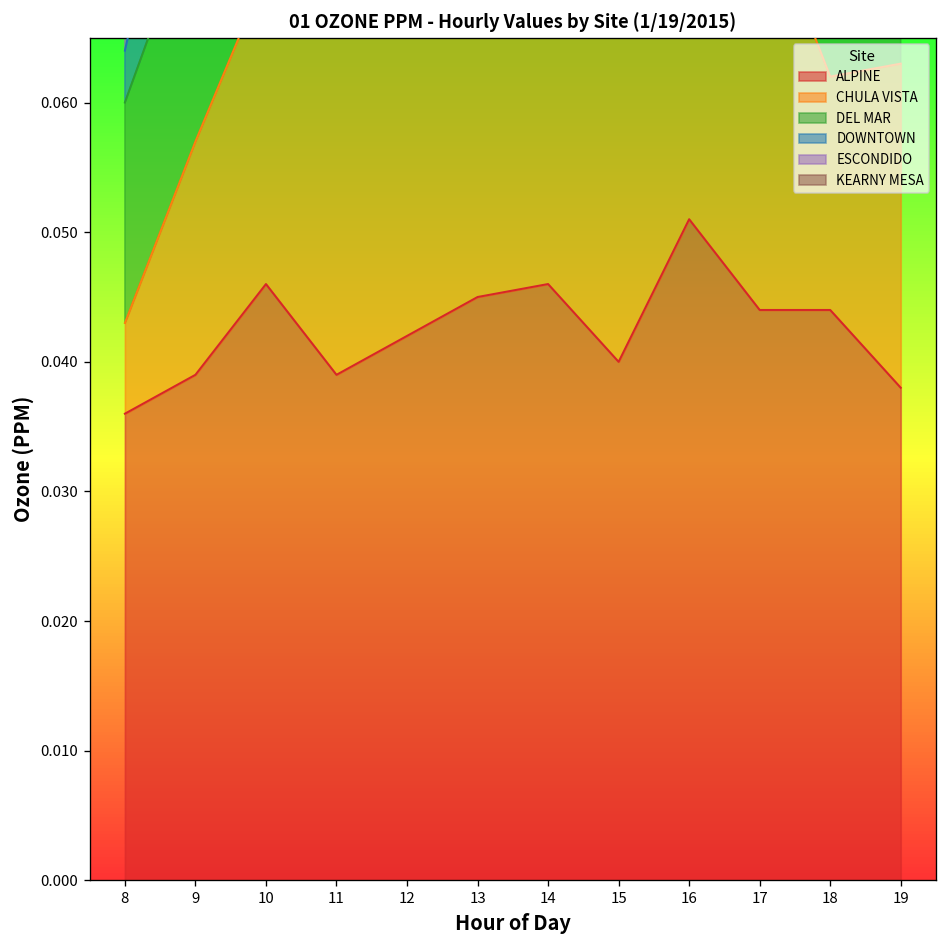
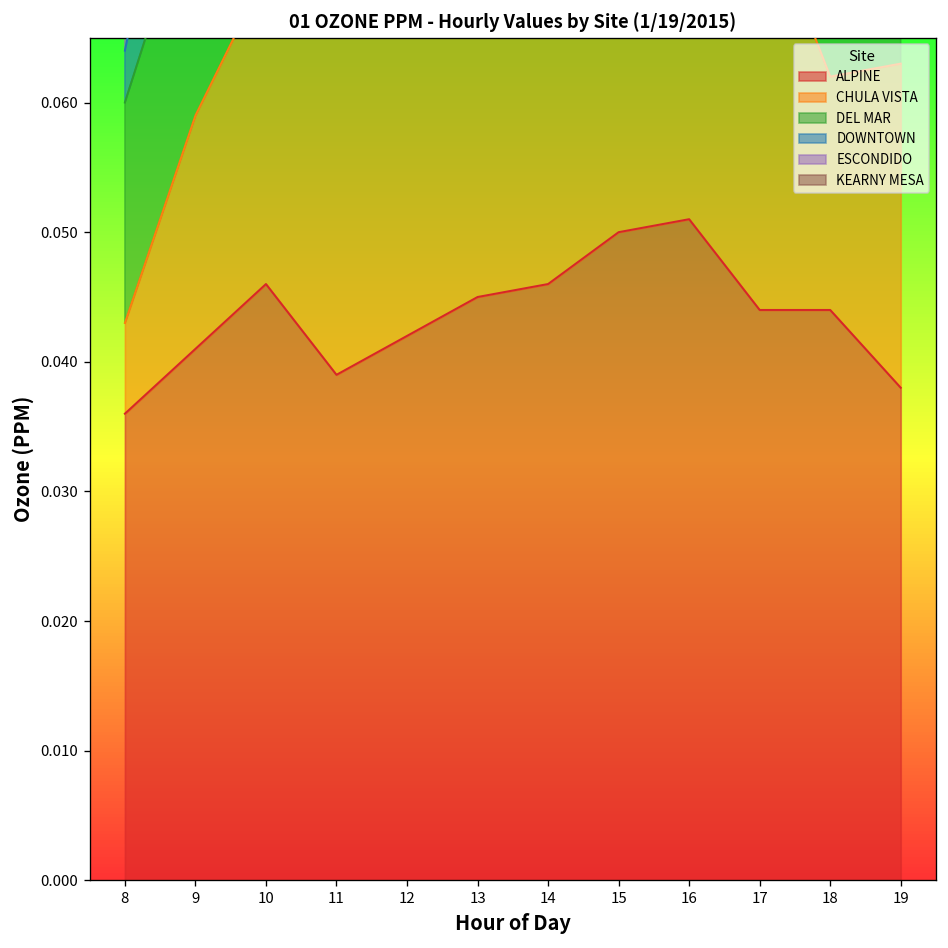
  {
    "ALPINE": {
      "8": 0.036,
-     "9": 0.039,
+     "9": 0.041,
      "10": 0.046,
      "11": 0.039,
      "12": 0.042,
      "13": 0.045,
      "14": 0.046,
-     "15": 0.04,
+     "15": 0.05,
      "16": 0.051,
      "17": 0.044,
      "18": 0.044,
      "19": 0.038
    },
    "CHULA VISTA": {
      "8": 0.007,
      "9": 0.018
    },
    "DEL MAR": {
      "8": 0.017
    },
    "DOWNTOWN": {
      "8": 0.004
    }
  }
